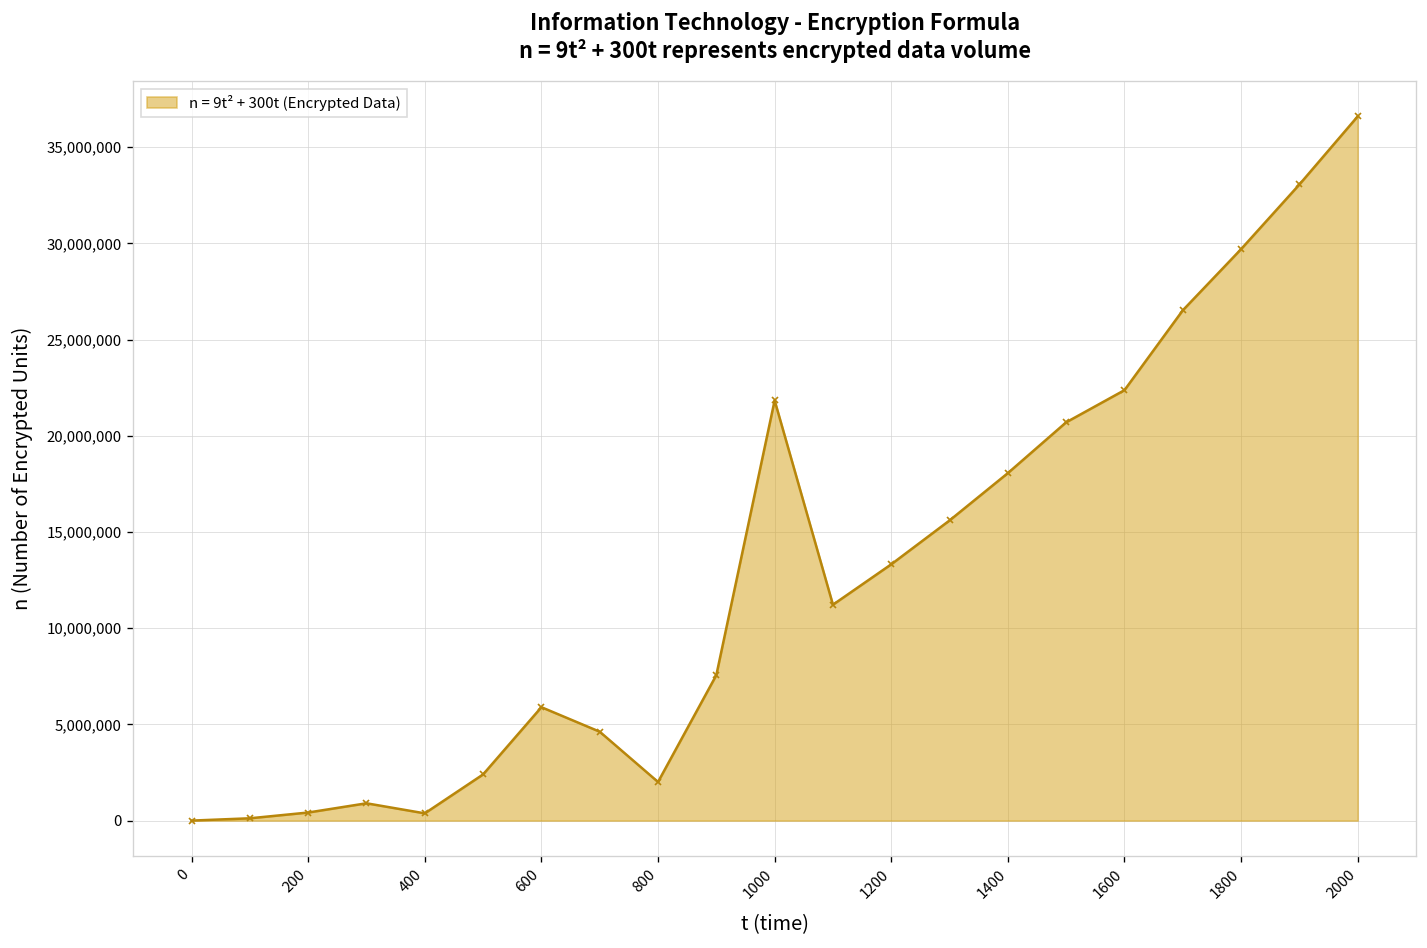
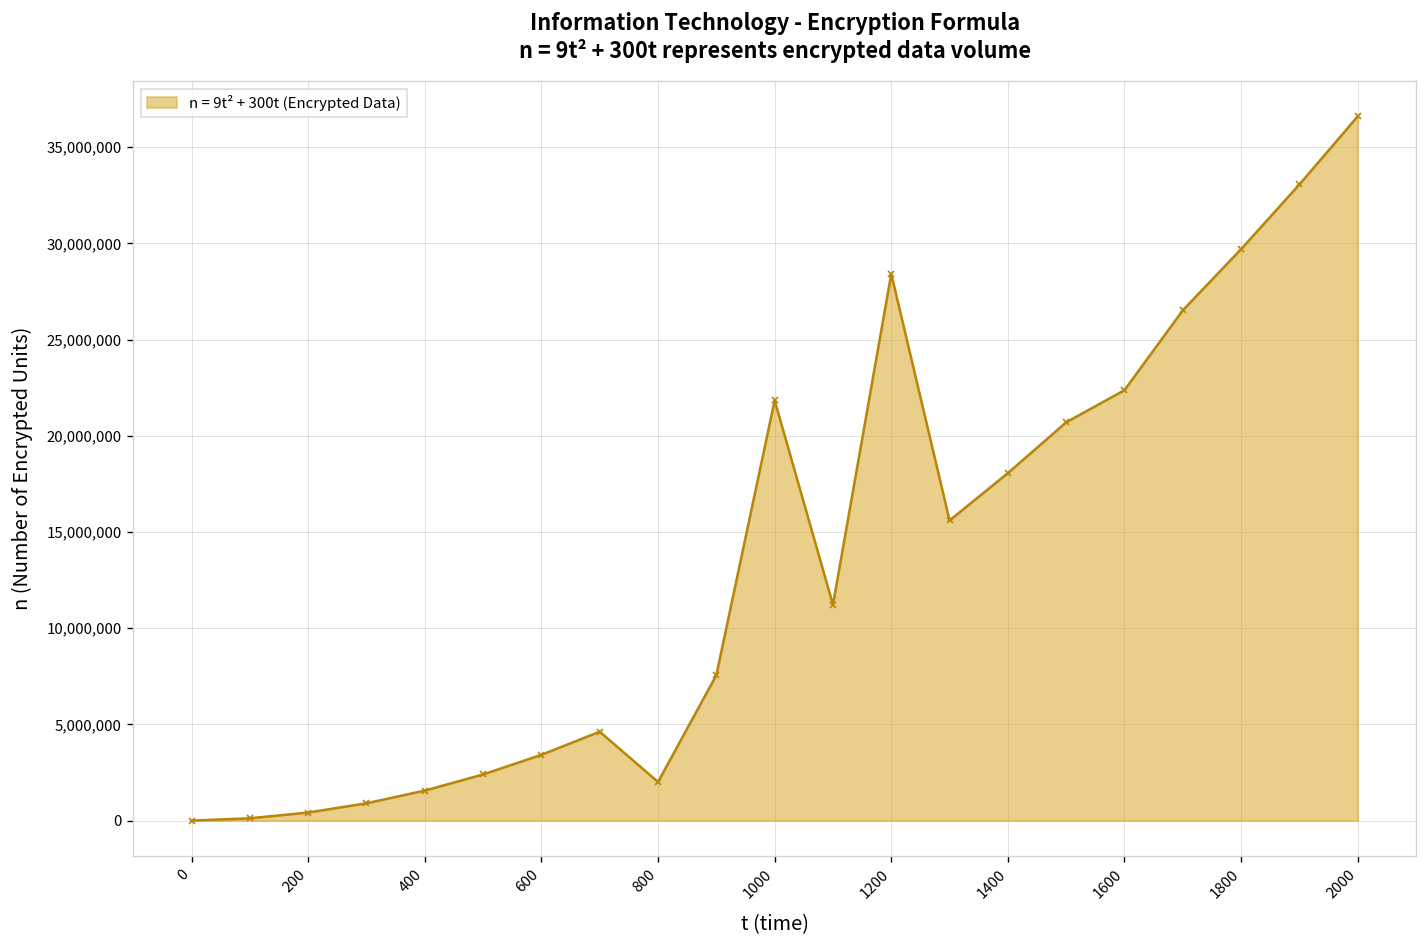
  {
    "0": "0",
    "200": "400,000",
-   "400": "400,000",
-   "600": "5,900,000",
+   "400": "1,600,000",
+   "600": "3,400,000",
    "800": "2,000,000",
    "1000": "21,800,000",
-   "1200": "13,300,000",
+   "1200": "28,400,000",
    "1400": "18,100,000",
    "1600": "22,400,000",
    "1800": "29,700,000",
    "2000": "36,600,000"
  }
